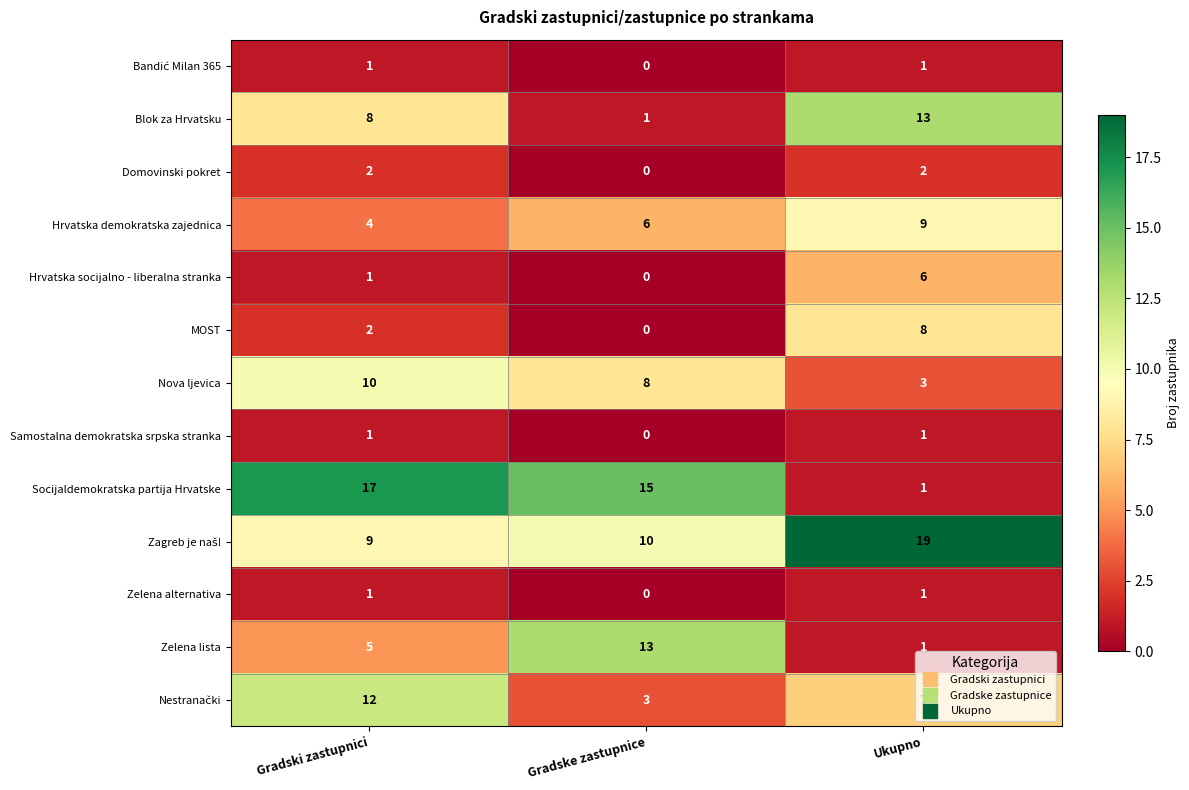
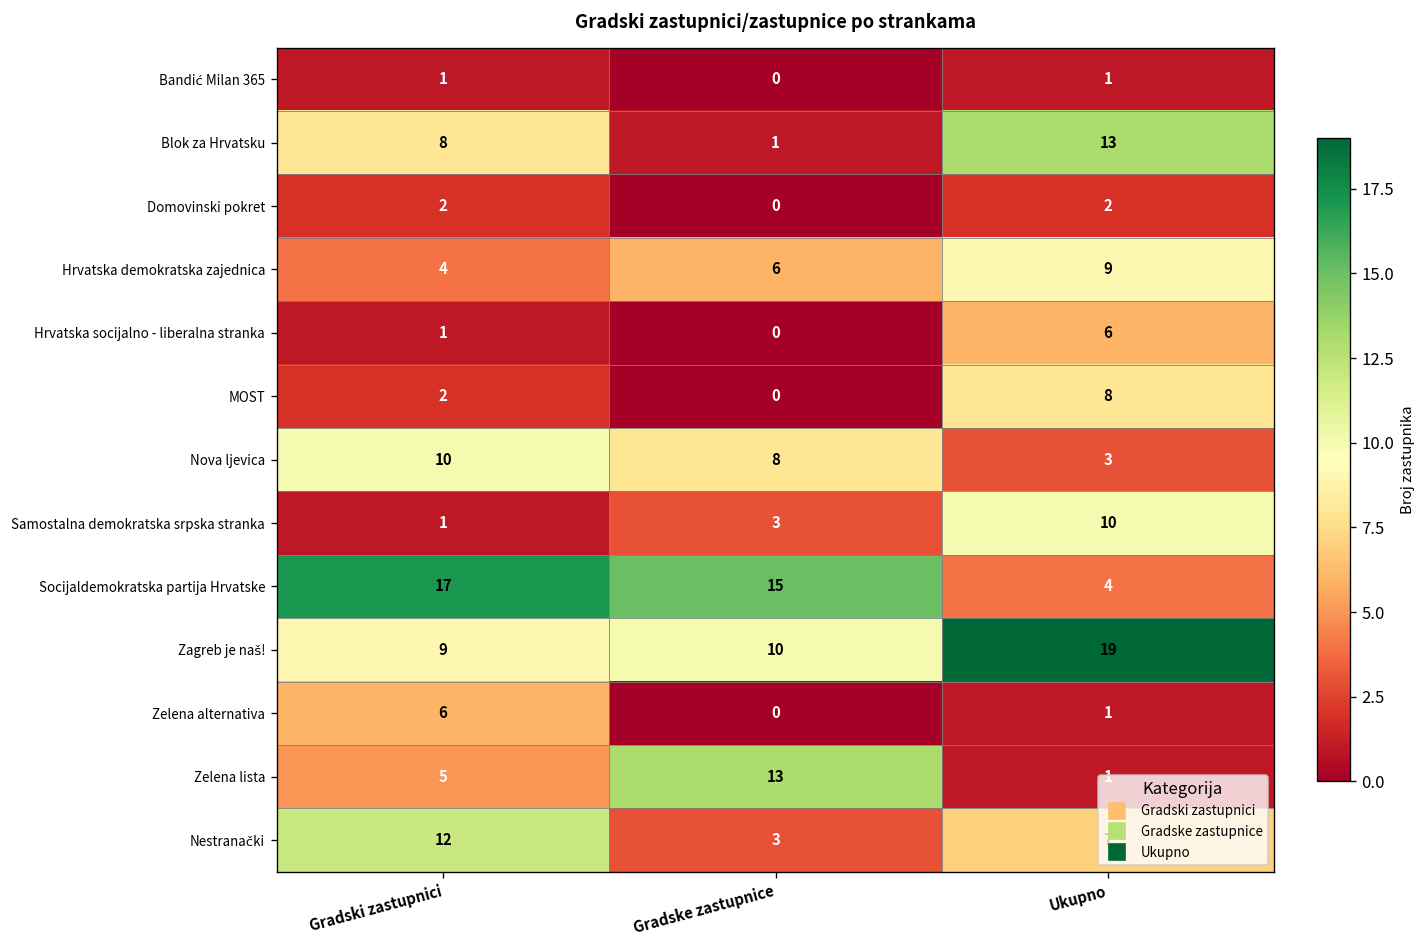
  {
    "Bandić Milan 365": {
      "Gradski zastupnici": 1,
      "Gradske zastupnice": 0,
      "Ukupno": 1
    },
    "Blok za Hrvatsku": {
      "Gradski zastupnici": 8,
      "Gradske zastupnice": 1,
      "Ukupno": 13
    },
    "Domovinski pokret": {
      "Gradski zastupnici": 2,
      "Gradske zastupnice": 0,
      "Ukupno": 2
    },
    "Hrvatska demokratska zajednica": {
      "Gradski zastupnici": 4,
      "Gradske zastupnice": 6,
      "Ukupno": 9
    },
    "Hrvatska socijalno - liberalna stranka": {
      "Gradski zastupnici": 1,
      "Gradske zastupnice": 0,
      "Ukupno": 6
    },
    "MOST": {
      "Gradski zastupnici": 2,
      "Gradske zastupnice": 0,
      "Ukupno": 8
    },
    "Nova ljevica": {
      "Gradski zastupnici": 10,
      "Gradske zastupnice": 8,
      "Ukupno": 3
    },
    "Samostalna demokratska srpska stranka": {
      "Gradski zastupnici": 1,
-     "Gradske zastupnice": 0,
-     "Ukupno": 1
+     "Gradske zastupnice": 3,
+     "Ukupno": 10
    },
    "Socijaldemokratska partija Hrvatske": {
      "Gradski zastupnici": 17,
      "Gradske zastupnice": 15,
-     "Ukupno": 1
+     "Ukupno": 4
    },
    "Zagreb je naš!": {
      "Gradski zastupnici": 9,
      "Gradske zastupnice": 10,
      "Ukupno": 19
    },
    "Zelena alternativa": {
-     "Gradski zastupnici": 1,
+     "Gradski zastupnici": 6,
      "Gradske zastupnice": 0,
      "Ukupno": 1
    },
    "Zelena lista": {
      "Gradski zastupnici": 5,
      "Gradske zastupnice": 13
    },
    "Nestranački": {
      "Gradski zastupnici": 12,
      "Gradske zastupnice": 3
    }
  }
